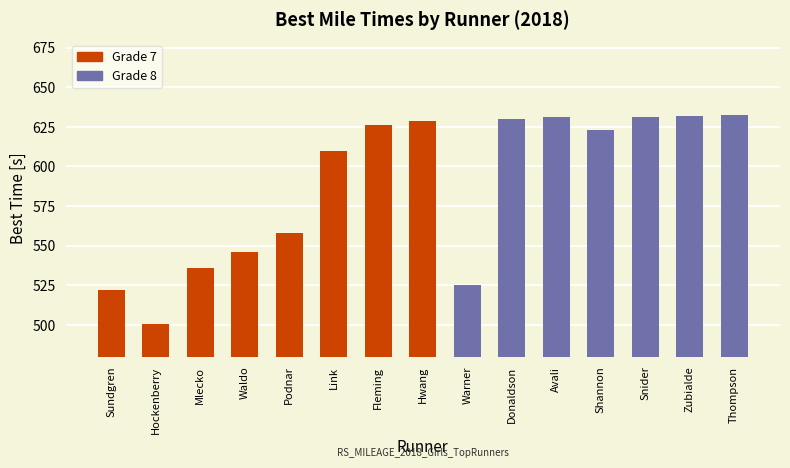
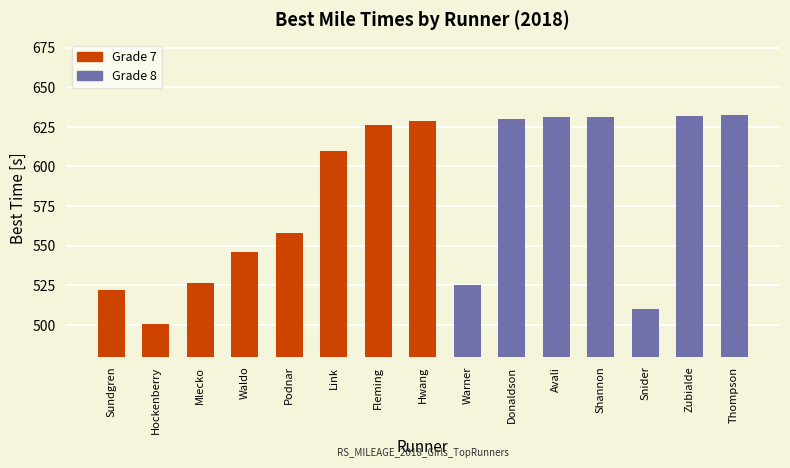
  {
    "Sundgren": 522,
    "Hockenberry": 500,
-   "Mlecko": 536,
+   "Mlecko": 527,
    "Waldo": 546,
    "Podnar": 558,
    "Link": 610,
    "Fleming": 626,
    "Warner": 525,
    "Donaldson": 630,
    "Avali": 631,
-   "Shannon": 623,
-   "Snider": 631,
+   "Shannon": 631,
+   "Snider": 510,
    "Zubialde": 632,
    "Thompson": 632
  }
